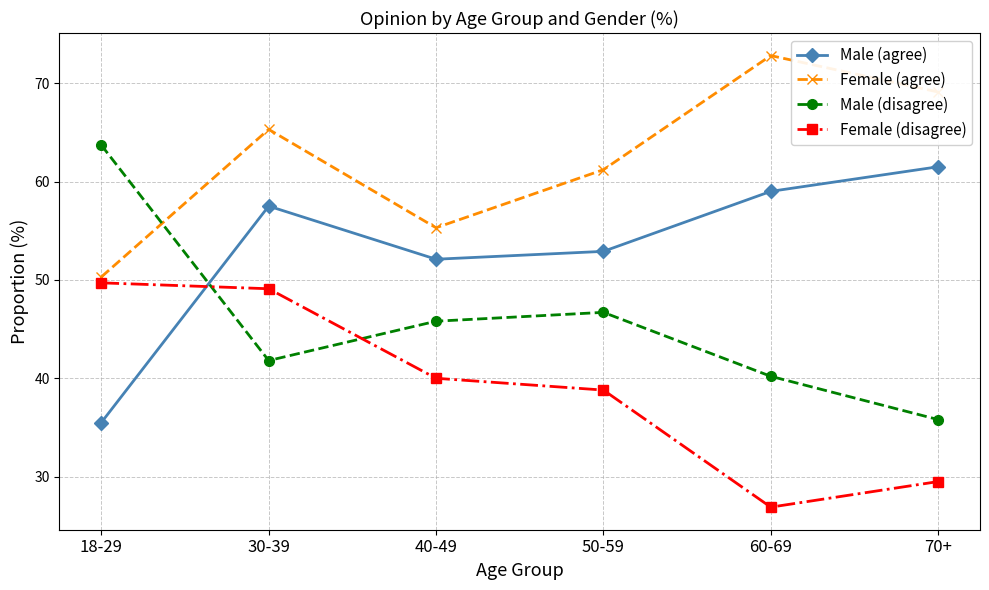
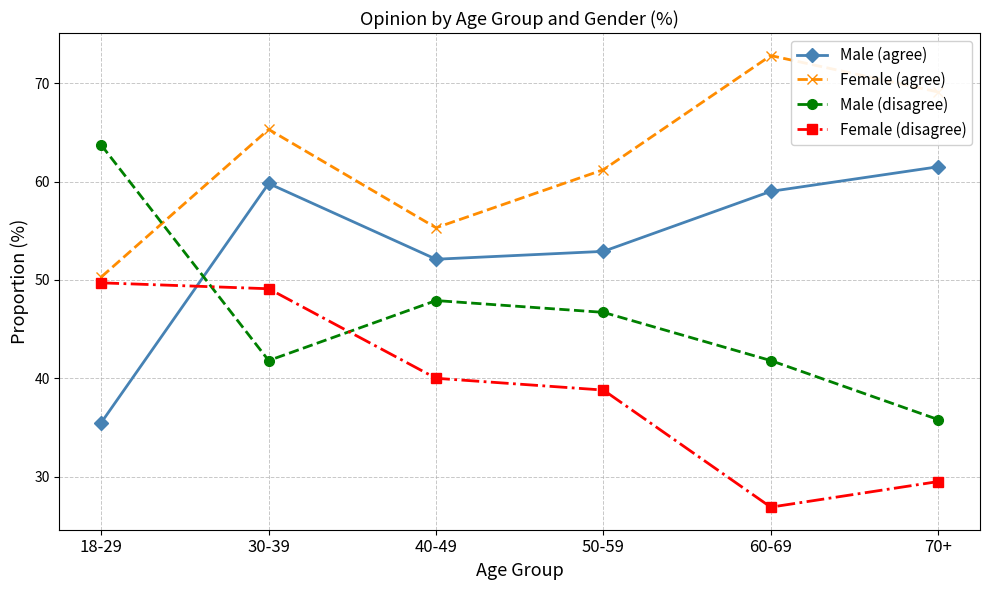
  {
    "Male (agree)": {
      "18-29": 36,
-     "30-39": 58,
+     "30-39": 60,
      "40-49": 52,
      "50-59": 53,
      "60-69": 59,
      "70+": 62
    },
    "Female (agree)": {
      "18-29": 50,
      "30-39": 65,
      "40-49": 55,
      "50-59": 61,
      "60-69": 73
    },
    "Male (disagree)": {
      "18-29": 64,
      "30-39": 42,
-     "40-49": 46,
+     "40-49": 48,
      "50-59": 47,
-     "60-69": 40,
+     "60-69": 42,
      "70+": 36
    },
    "Female (disagree)": {
      "18-29": 50,
      "30-39": 49,
      "40-49": 40,
      "50-59": 39,
      "60-69": 27,
      "70+": 30
    }
  }
